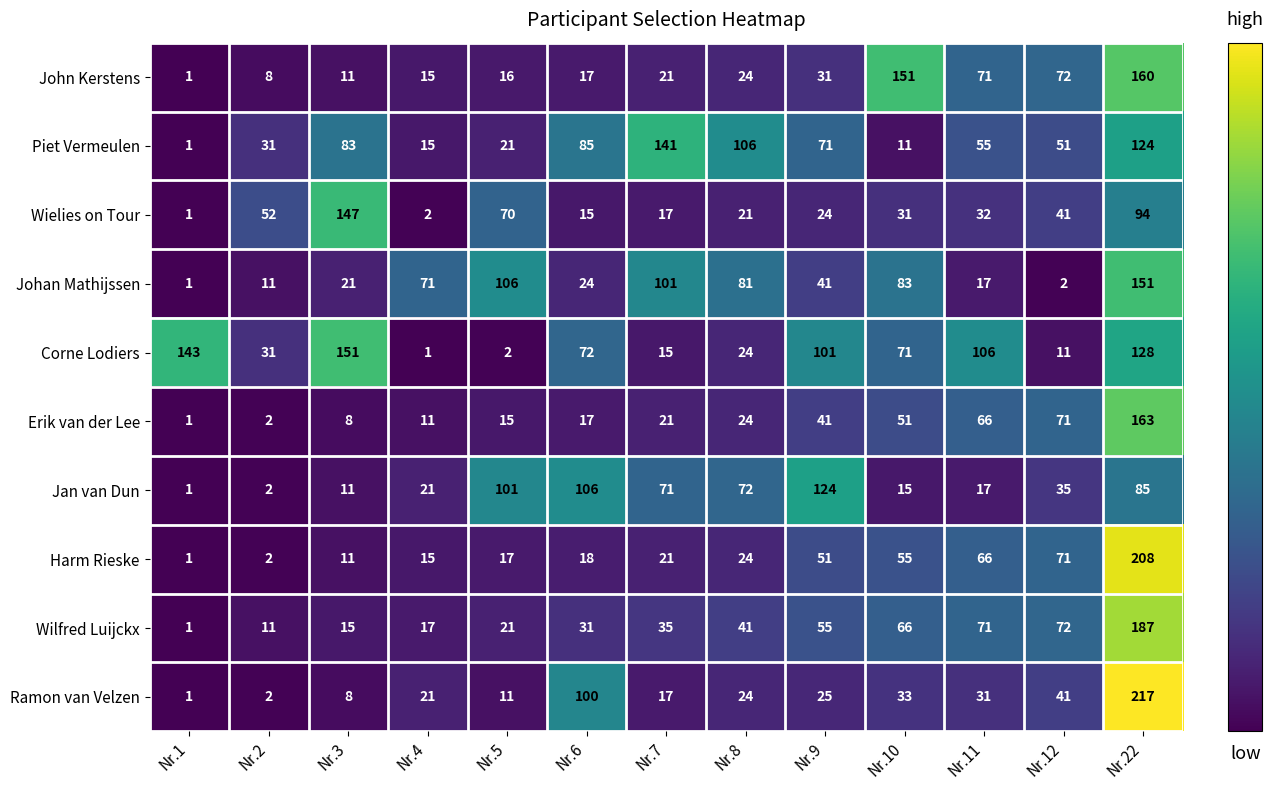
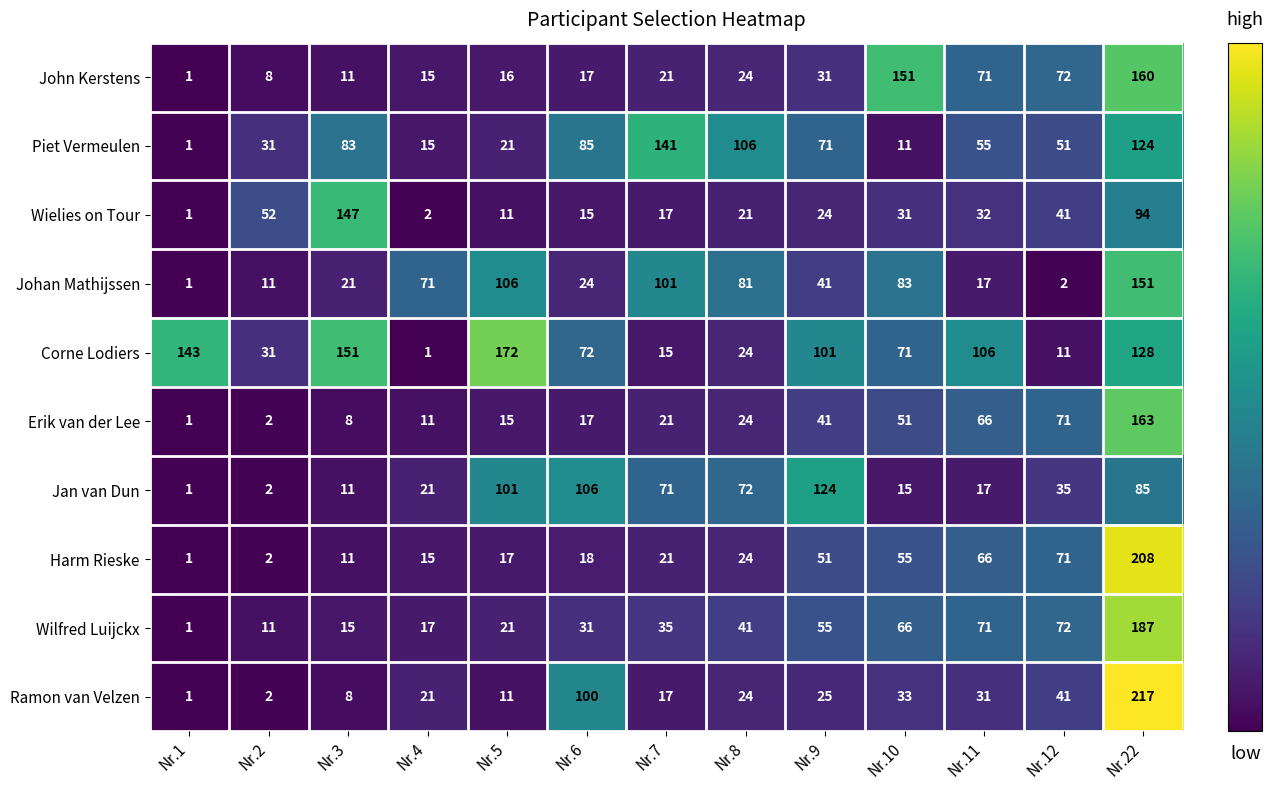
  {
    "John Kerstens": {
      "Nr.1": 1,
      "Nr.2": 8,
      "Nr.3": 11,
      "Nr.4": 15,
      "Nr.5": 16,
      "Nr.6": 17,
      "Nr.7": 21,
      "Nr.8": 24,
      "Nr.9": 31,
      "Nr.10": 151,
      "Nr.11": 71,
      "Nr.12": 72,
      "Nr.22": 160
    },
    "Piet Vermeulen": {
      "Nr.1": 1,
      "Nr.2": 31,
      "Nr.3": 83,
      "Nr.4": 15,
      "Nr.5": 21,
      "Nr.6": 85,
      "Nr.7": 141,
      "Nr.8": 106,
      "Nr.9": 71,
      "Nr.10": 11,
      "Nr.11": 55,
      "Nr.12": 51,
      "Nr.22": 124
    },
    "Wielies on Tour": {
      "Nr.1": 1,
      "Nr.2": 52,
      "Nr.3": 147,
      "Nr.4": 2,
-     "Nr.5": 70,
+     "Nr.5": 11,
      "Nr.6": 15,
      "Nr.7": 17,
      "Nr.8": 21,
      "Nr.9": 24,
      "Nr.10": 31,
      "Nr.11": 32,
      "Nr.12": 41,
      "Nr.22": 94
    },
    "Johan Mathijssen": {
      "Nr.1": 1,
      "Nr.2": 11,
      "Nr.3": 21,
      "Nr.4": 71,
      "Nr.5": 106,
      "Nr.6": 24,
      "Nr.7": 101,
      "Nr.8": 81,
      "Nr.9": 41,
      "Nr.10": 83,
      "Nr.11": 17,
      "Nr.12": 2,
      "Nr.22": 151
    },
    "Corne Lodiers": {
      "Nr.1": 143,
      "Nr.2": 31,
      "Nr.3": 151,
      "Nr.4": 1,
-     "Nr.5": 2,
+     "Nr.5": 172,
      "Nr.6": 72,
      "Nr.7": 15,
      "Nr.8": 24,
      "Nr.9": 101,
      "Nr.10": 71,
      "Nr.11": 106,
      "Nr.12": 11,
      "Nr.22": 128
    },
    "Erik van der Lee": {
      "Nr.1": 1,
      "Nr.2": 2,
      "Nr.3": 8,
      "Nr.4": 11,
      "Nr.5": 15,
      "Nr.6": 17,
      "Nr.7": 21,
      "Nr.8": 24,
      "Nr.9": 41,
      "Nr.10": 51,
      "Nr.11": 66,
      "Nr.12": 71,
      "Nr.22": 163
    },
    "Jan van Dun": {
      "Nr.1": 1,
      "Nr.2": 2,
      "Nr.3": 11,
      "Nr.4": 21,
      "Nr.5": 101,
      "Nr.6": 106,
      "Nr.7": 71,
      "Nr.8": 72,
      "Nr.9": 124,
      "Nr.10": 15,
      "Nr.11": 17,
      "Nr.12": 35,
      "Nr.22": 85
    },
    "Harm Rieske": {
      "Nr.1": 1,
      "Nr.2": 2,
      "Nr.3": 11,
      "Nr.4": 15,
      "Nr.5": 17,
      "Nr.6": 18,
      "Nr.7": 21,
      "Nr.8": 24,
      "Nr.9": 51,
      "Nr.10": 55,
      "Nr.11": 66,
      "Nr.12": 71,
      "Nr.22": 208
    },
    "Wilfred Luijckx": {
      "Nr.1": 1,
      "Nr.2": 11,
      "Nr.3": 15,
      "Nr.4": 17,
      "Nr.5": 21,
      "Nr.6": 31,
      "Nr.7": 35,
      "Nr.8": 41,
      "Nr.9": 55,
      "Nr.10": 66,
      "Nr.11": 71,
      "Nr.12": 72,
      "Nr.22": 187
    },
    "Ramon van Velzen": {
      "Nr.1": 1,
      "Nr.2": 2,
      "Nr.3": 8,
      "Nr.4": 21,
      "Nr.5": 11,
      "Nr.6": 100,
      "Nr.7": 17,
      "Nr.8": 24,
      "Nr.9": 25,
      "Nr.10": 33,
      "Nr.11": 31,
      "Nr.12": 41,
      "Nr.22": 217
    }
  }
